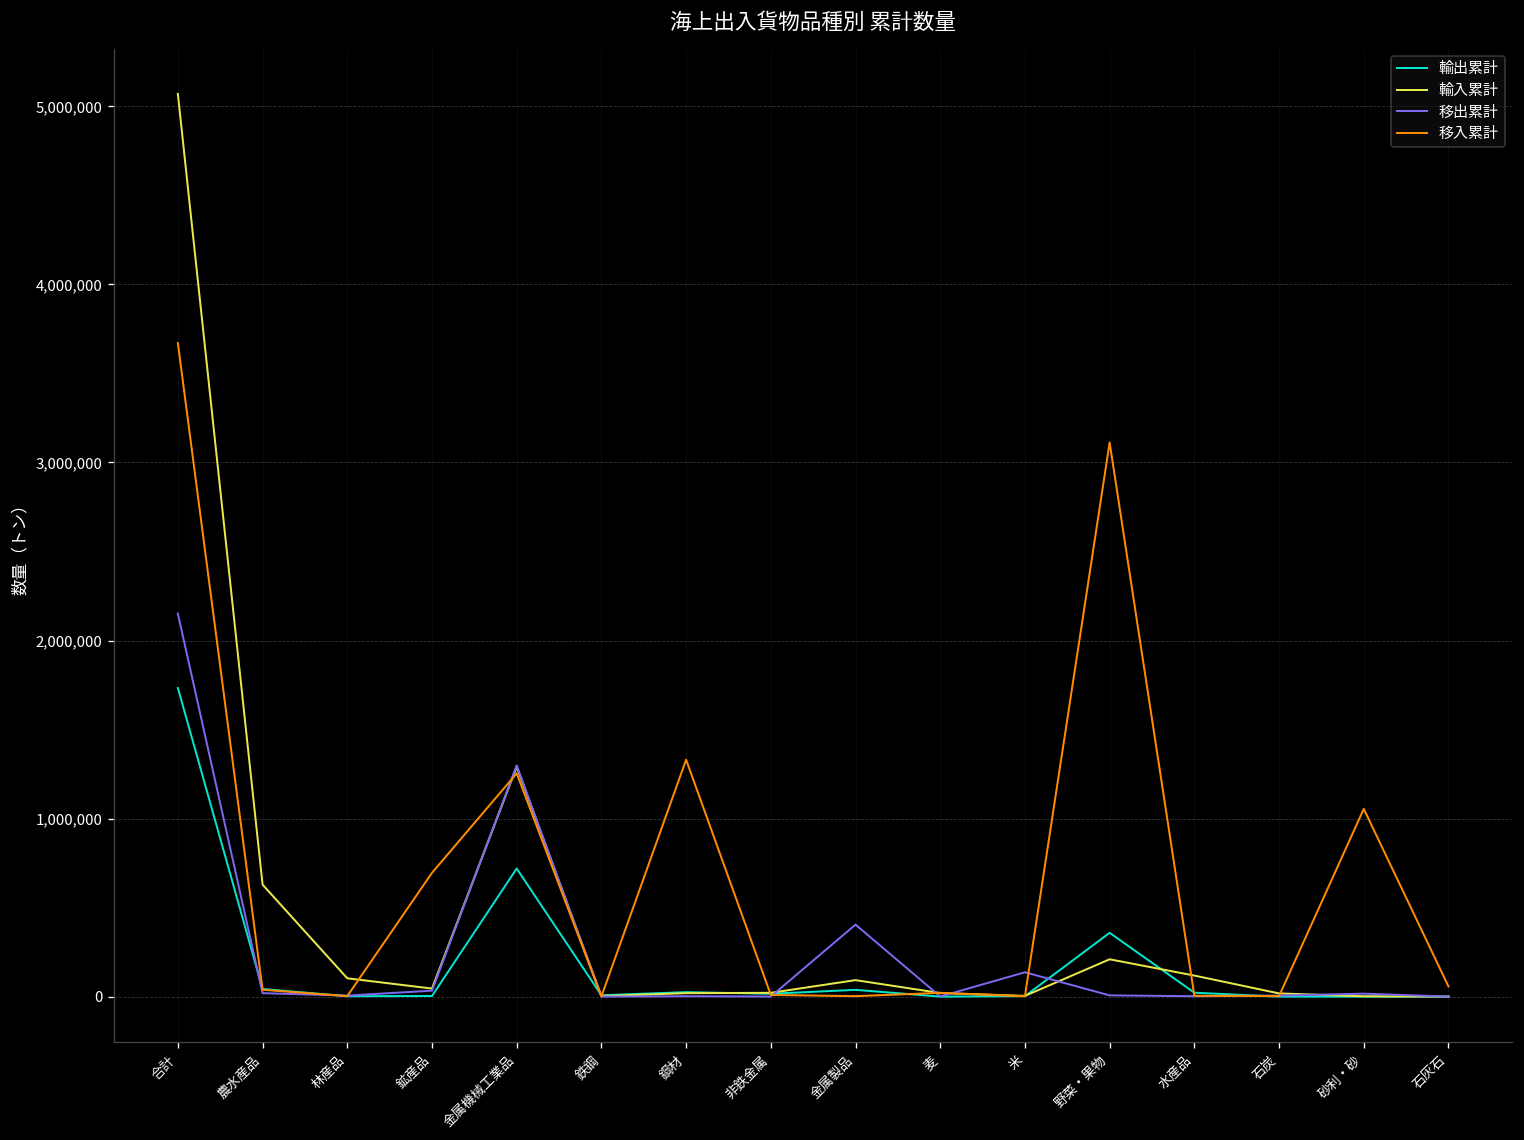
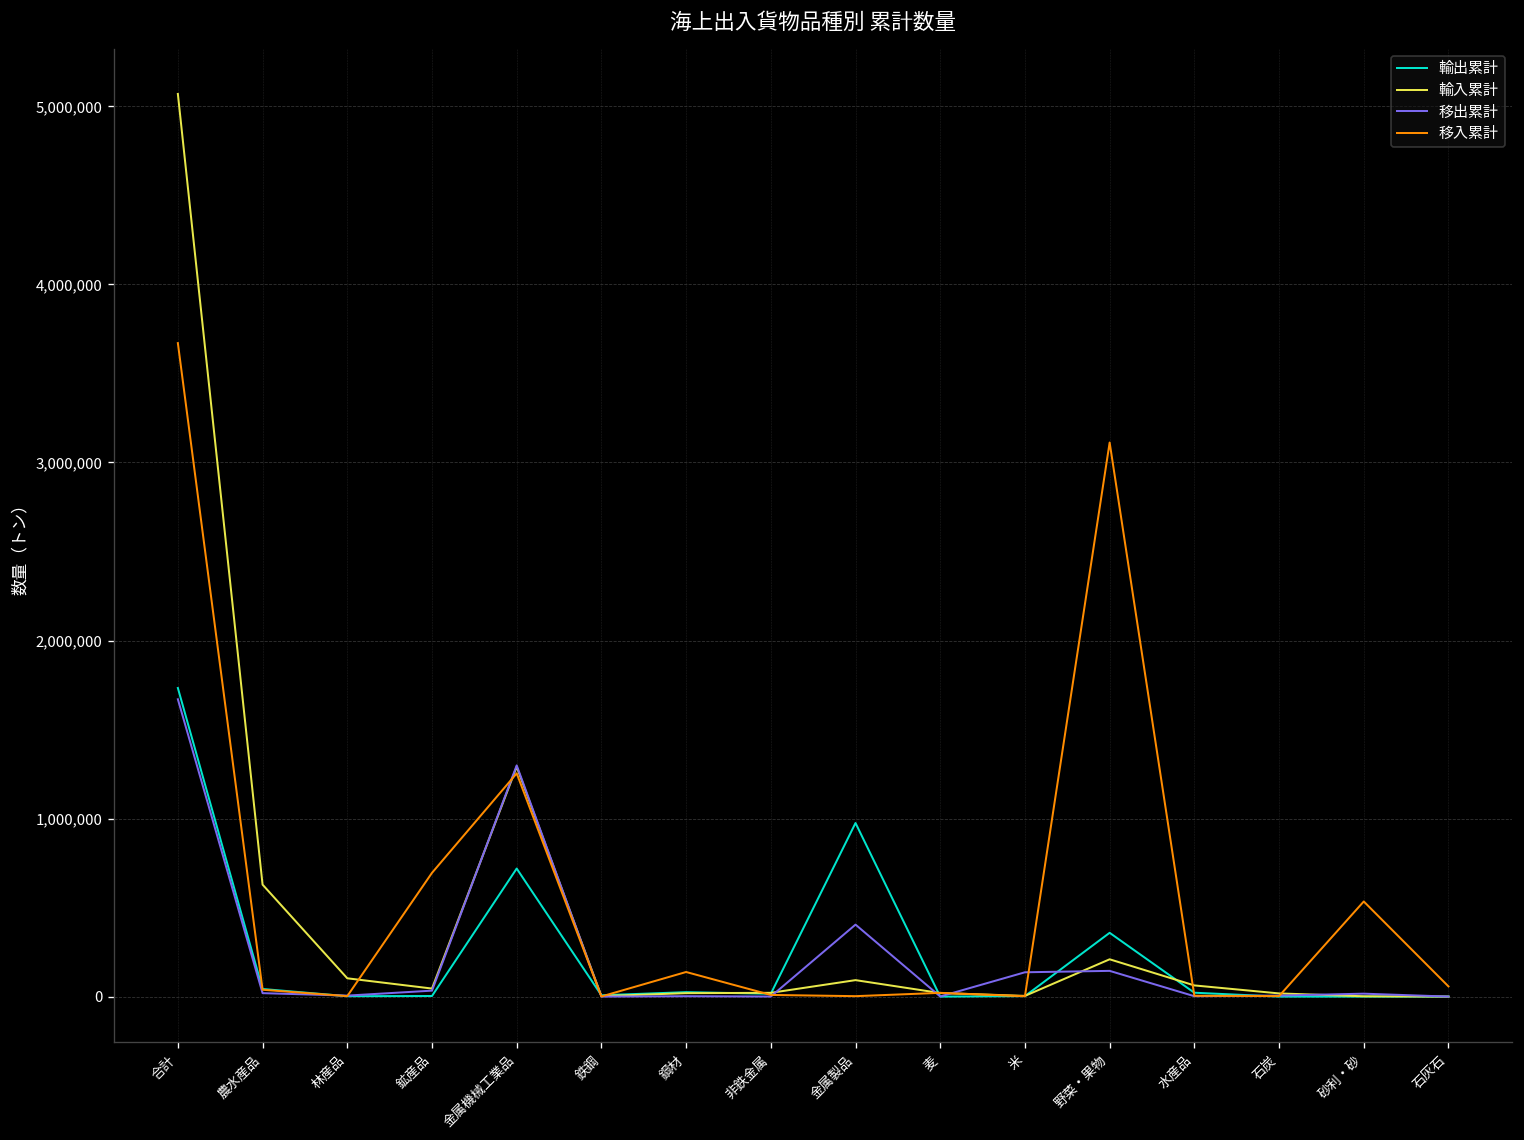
  {
    "輸出累計": {
      "合計": "1,730,000",
      "鉱産品": "0",
      "金属機械工業品": "720,000",
-     "金属製品": "40,000",
+     "金属製品": "970,000",
      "野菜・果物": "360,000"
    },
    "輸入累計": {
      "合計": "5,070,000",
      "農水産品": "630,000",
      "林産品": "100,000",
      "金属製品": "90,000",
      "野菜・果物": "210,000",
-     "水産品": "120,000"
+     "水産品": "60,000"
    },
    "移出累計": {
-     "合計": "2,150,000",
+     "合計": "1,670,000",
      "農水産品": "20,000",
      "鋼材": "0",
      "金属製品": "400,000",
      "米": "140,000",
-     "野菜・果物": "10,000"
+     "野菜・果物": "140,000"
    },
    "移入累計": {
      "合計": "3,670,000",
      "鉱産品": "700,000",
      "金属機械工業品": "1,250,000",
-     "鋼材": "1,330,000",
+     "鋼材": "140,000",
      "金属製品": "0",
      "野菜・果物": "3,110,000",
-     "砂利・砂": "1,050,000",
+     "砂利・砂": "530,000",
      "石灰石": "60,000"
    }
  }
